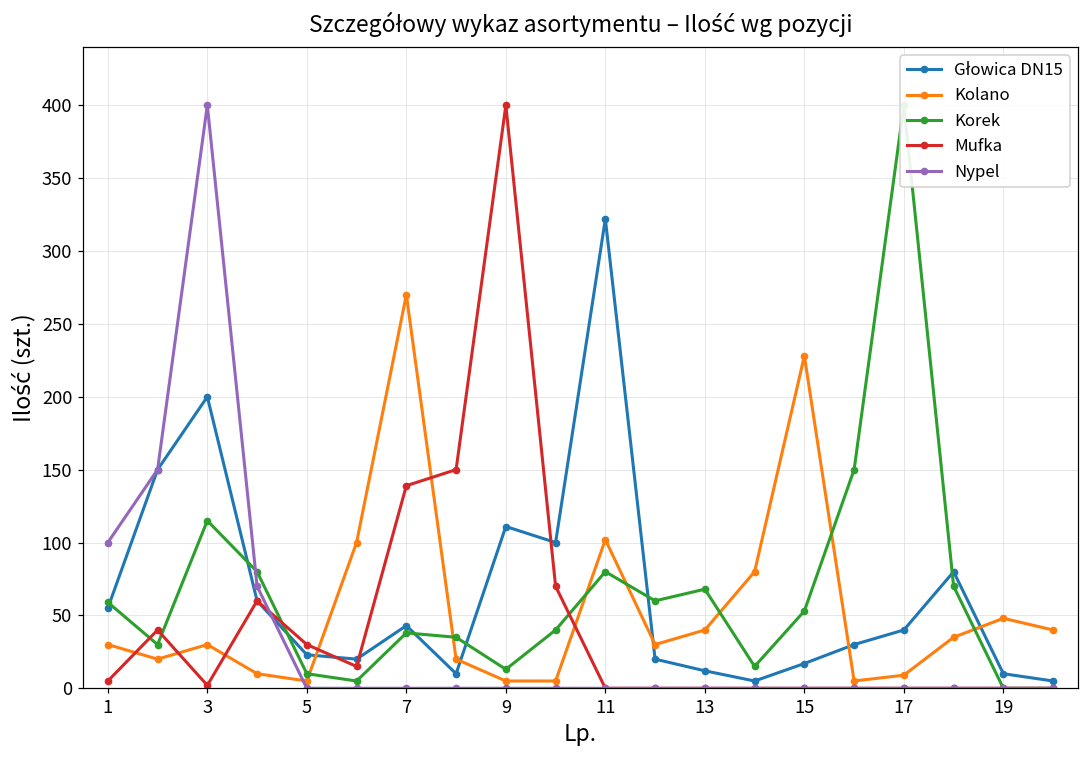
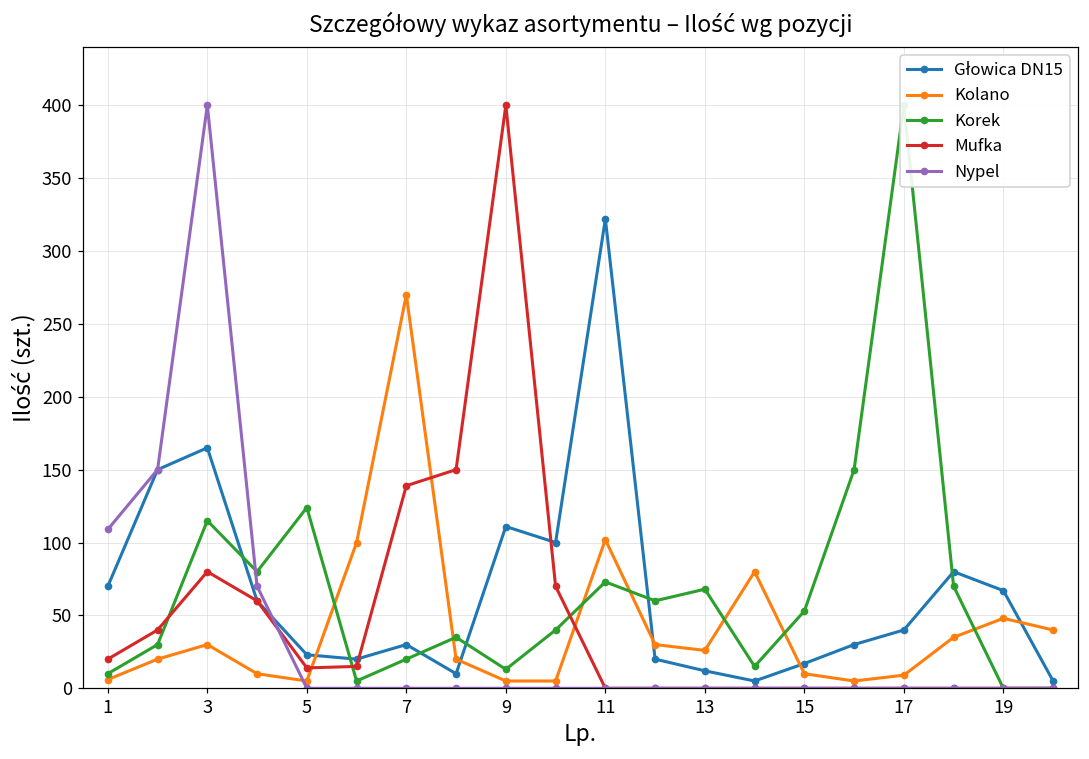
  {
    "Głowica DN15": {
-     "1": 55,
-     "3": 200,
+     "1": 70,
+     "3": 165,
      "5": 23,
-     "7": 43,
+     "7": 30,
      "9": 111,
      "11": 322,
      "13": 12,
      "15": 17,
      "17": 40,
-     "19": 10
+     "19": 67
    },
    "Kolano": {
-     "1": 30,
+     "1": 6,
      "3": 30,
      "5": 5,
      "7": 270,
      "9": 5,
      "11": 102,
-     "13": 40,
-     "15": 228,
+     "13": 26,
+     "15": 10,
      "17": 9,
      "19": 48
    },
    "Korek": {
-     "1": 59,
+     "1": 10,
      "3": 115,
-     "5": 10,
-     "7": 38,
+     "5": 124,
+     "7": 20,
      "9": 13,
-     "11": 80,
+     "11": 73,
      "13": 68,
      "15": 53
    },
    "Mufka": {
-     "1": 5,
-     "3": 2,
-     "5": 30,
+     "1": 20,
+     "3": 80,
+     "5": 14,
      "7": 139,
      "9": 400
    },
    "Nypel": {
-     "1": 100,
+     "1": 109,
      "3": 400,
      "5": 0,
      "7": 0,
      "9": 0
    }
  }
